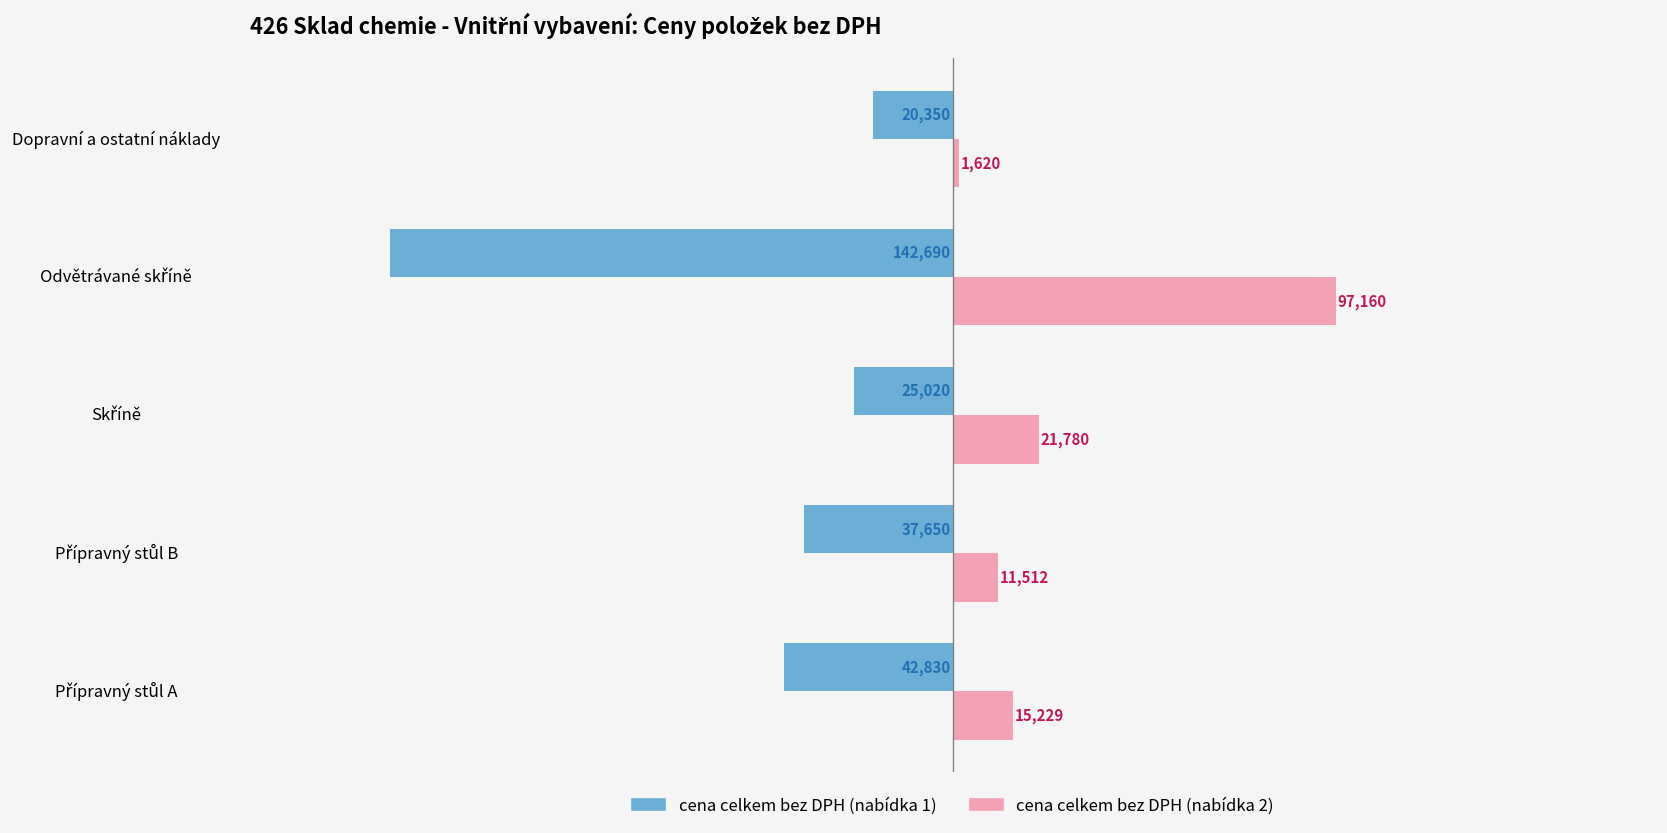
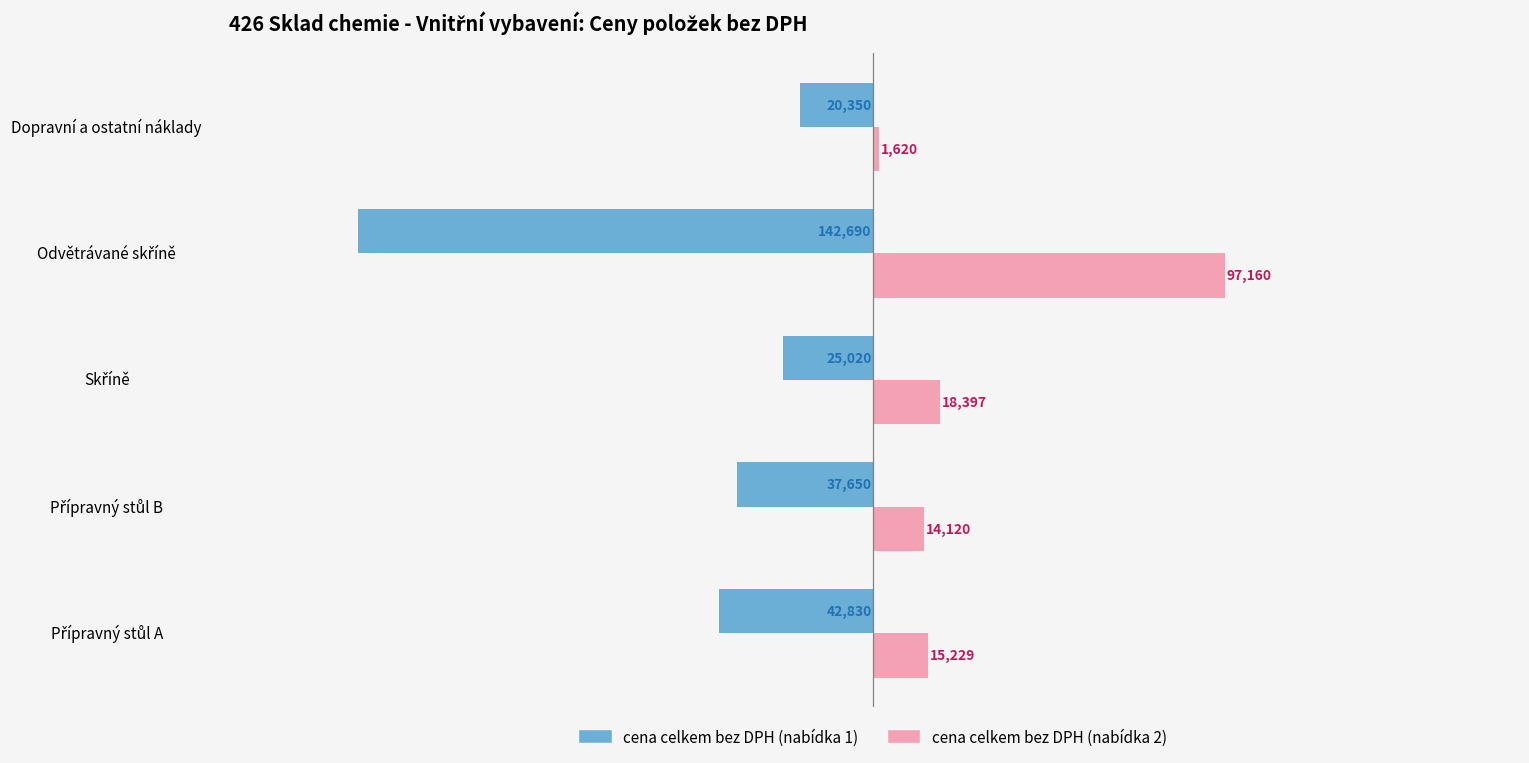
  {
    "cena celkem bez DPH (nabídka 2)": {
      "Dopravní a ostatní náklady": "1,620",
      "Odvětrávané skříně": "97,160",
-     "Skříně": "21,780",
-     "Přípravný stůl B": "11,512",
+     "Skříně": "18,397",
+     "Přípravný stůl B": "14,120",
      "Přípravný stůl A": "15,229"
    }
  }
